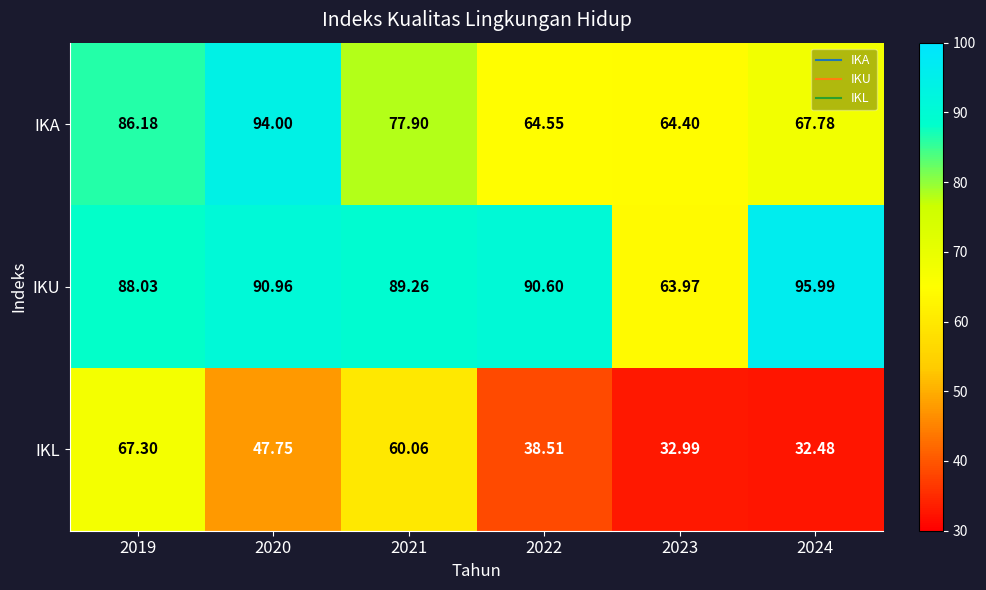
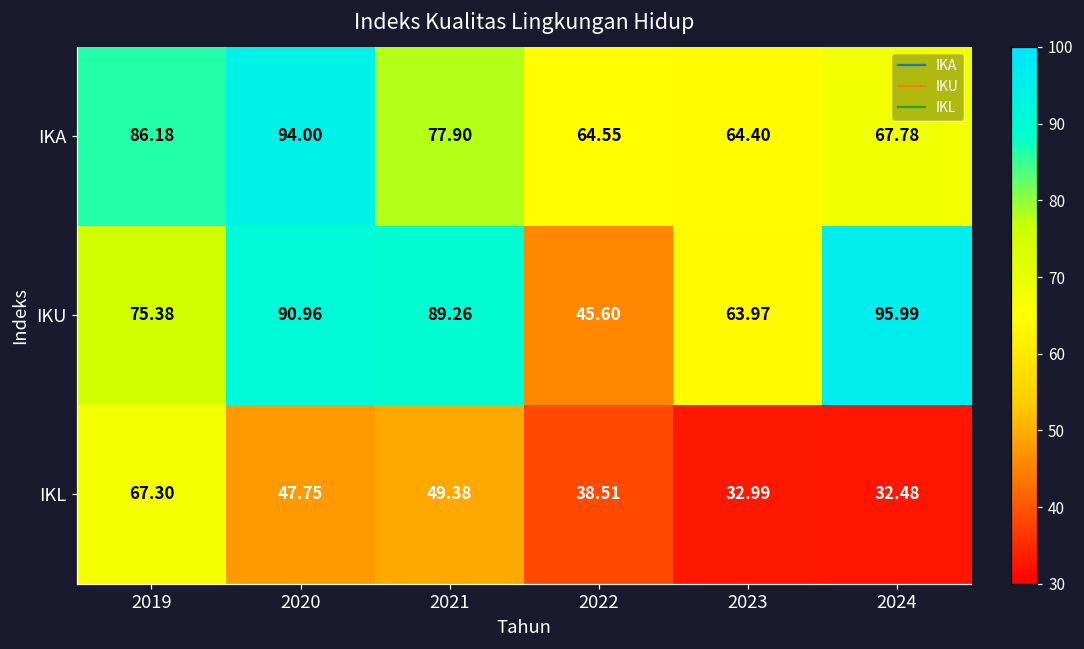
  {
    "IKA": {
      "2019": 86.18,
      "2020": 94.00,
      "2021": 77.90,
      "2022": 64.55,
      "2023": 64.40,
      "2024": 67.78
    },
    "IKU": {
-     "2019": 88.03,
+     "2019": 75.38,
      "2020": 90.96,
      "2021": 89.26,
-     "2022": 90.60,
+     "2022": 45.60,
      "2023": 63.97,
      "2024": 95.99
    },
    "IKL": {
      "2019": 67.30,
      "2020": 47.75,
-     "2021": 60.06,
+     "2021": 49.38,
      "2022": 38.51,
      "2023": 32.99,
      "2024": 32.48
    }
  }
